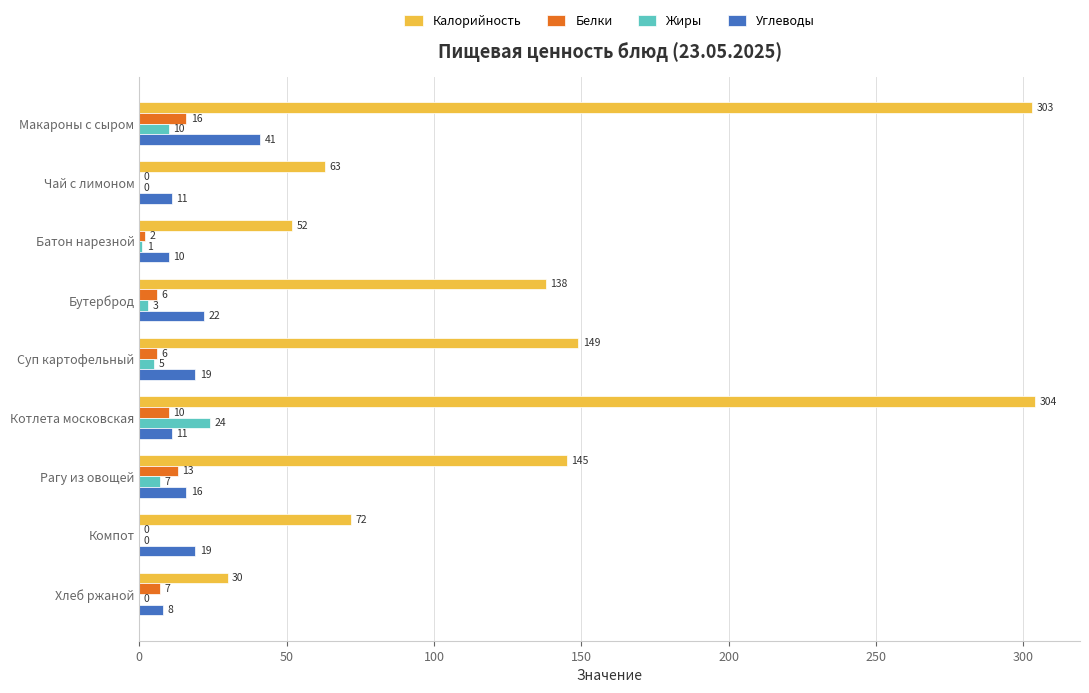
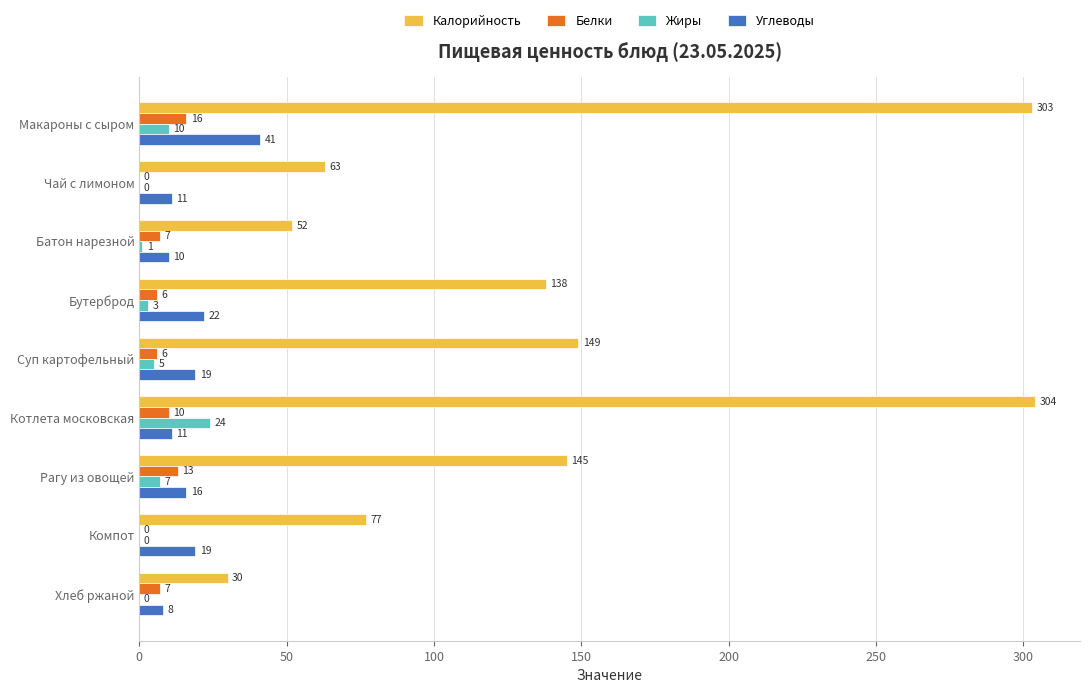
  {
    "Калорийность": {
      "Макароны с сыром": 303,
      "Чай с лимоном": 63,
      "Батон нарезной": 52,
      "Бутерброд": 138,
      "Суп картофельный": 149,
      "Котлета московская": 304,
      "Рагу из овощей": 145,
-     "Компот": 72,
+     "Компот": 77,
      "Хлеб ржаной": 30
    },
    "Белки": {
      "Макароны с сыром": 16,
      "Чай с лимоном": 0,
-     "Батон нарезной": 2,
+     "Батон нарезной": 7,
      "Бутерброд": 6,
      "Суп картофельный": 6,
      "Котлета московская": 10,
      "Рагу из овощей": 13,
      "Компот": 0,
      "Хлеб ржаной": 7
    },
    "Жиры": {
      "Макароны с сыром": 10,
      "Чай с лимоном": 0,
      "Батон нарезной": 1,
      "Бутерброд": 3,
      "Суп картофельный": 5,
      "Котлета московская": 24,
      "Рагу из овощей": 7,
      "Компот": 0,
      "Хлеб ржаной": 0
    },
    "Углеводы": {
      "Макароны с сыром": 41,
      "Чай с лимоном": 11,
      "Батон нарезной": 10,
      "Бутерброд": 22,
      "Суп картофельный": 19,
      "Котлета московская": 11,
      "Рагу из овощей": 16,
      "Компот": 19,
      "Хлеб ржаной": 8
    }
  }
